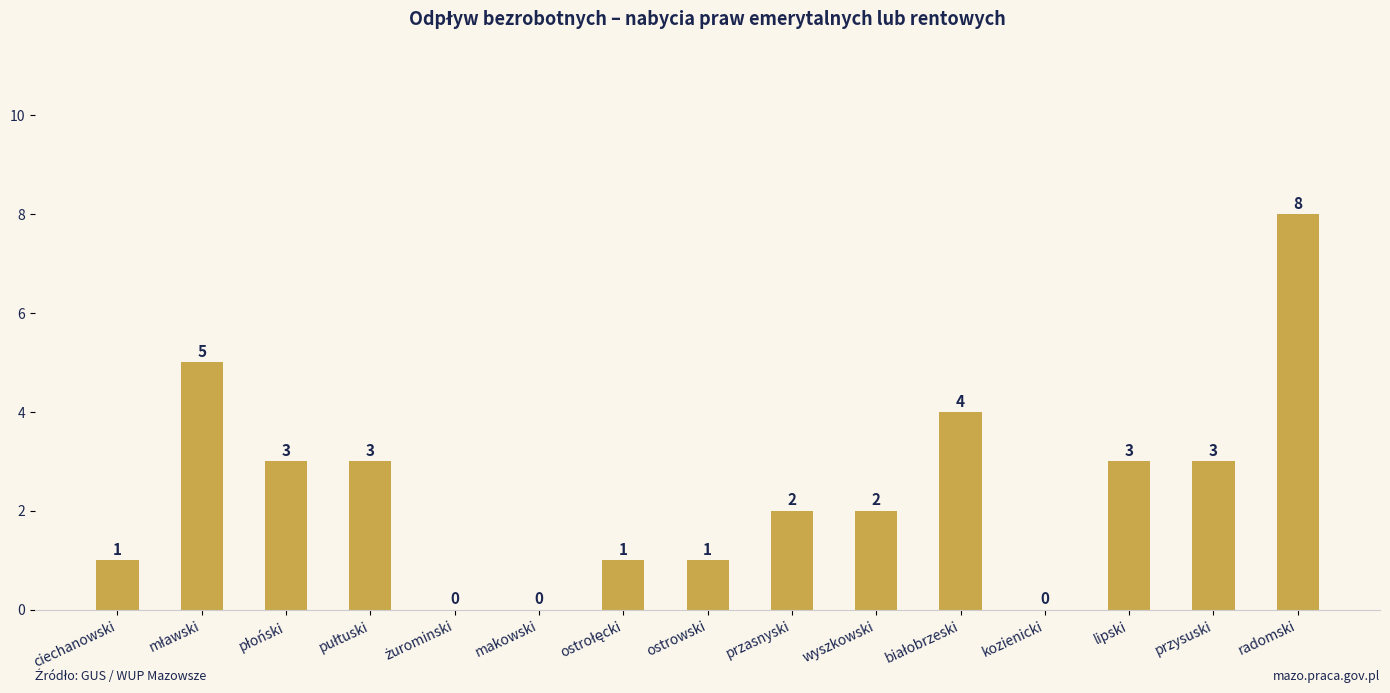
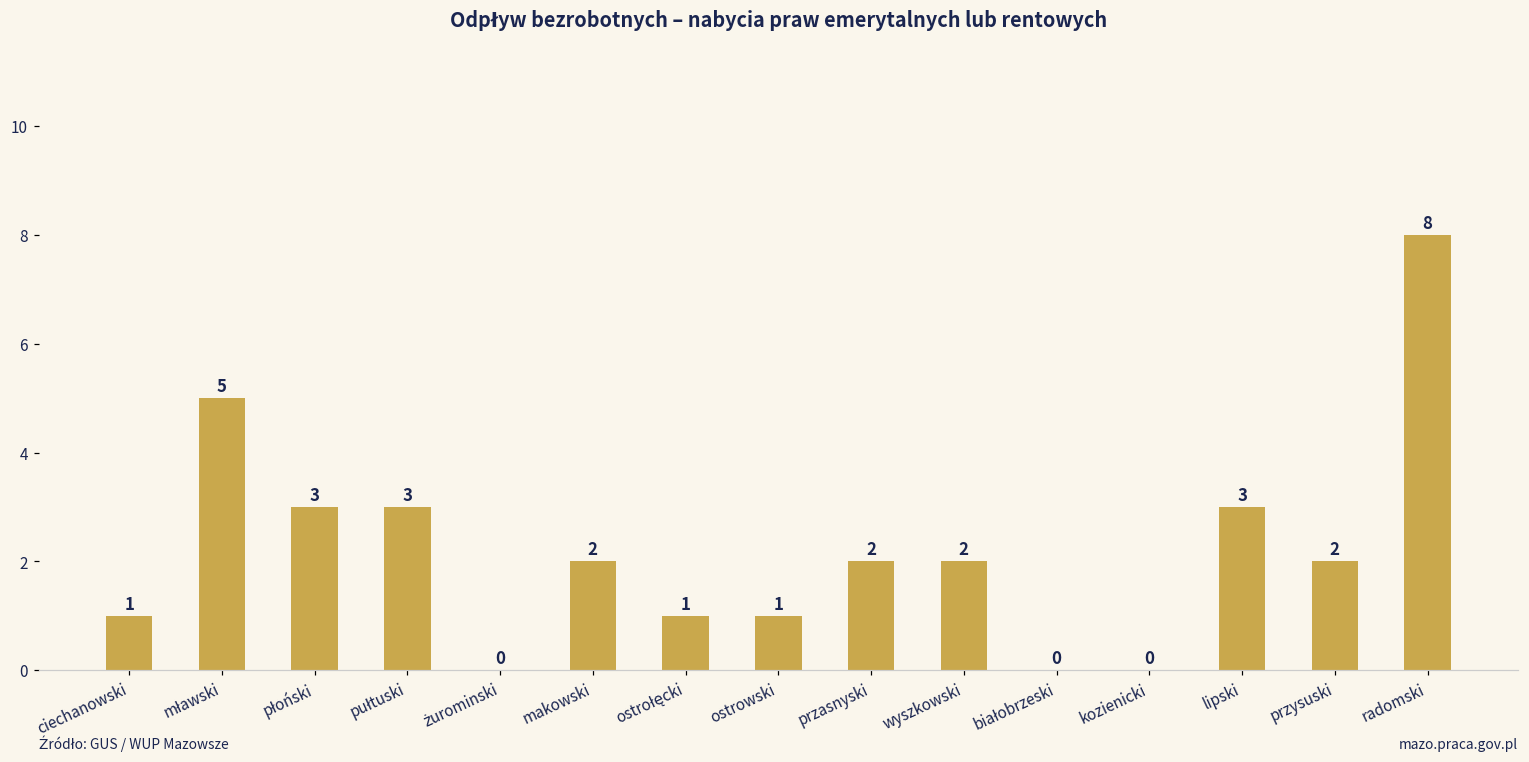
  {
    "ciechanowski": 1,
    "mławski": 5,
    "płoński": 3,
    "pułtuski": 3,
    "żurominski": 0,
-   "makowski": 0,
+   "makowski": 2,
    "ostrołęcki": 1,
    "ostrowski": 1,
    "przasnyski": 2,
    "wyszkowski": 2,
-   "białobrzeski": 4,
+   "białobrzeski": 0,
    "kozienicki": 0,
    "lipski": 3,
-   "przysuski": 3,
+   "przysuski": 2,
    "radomski": 8
  }
